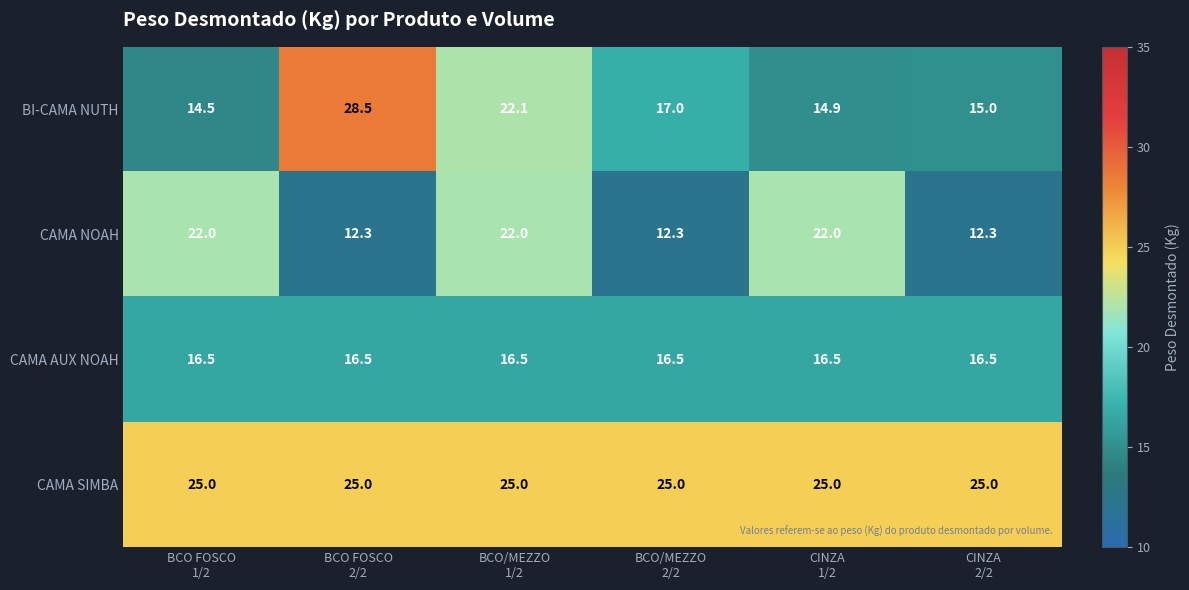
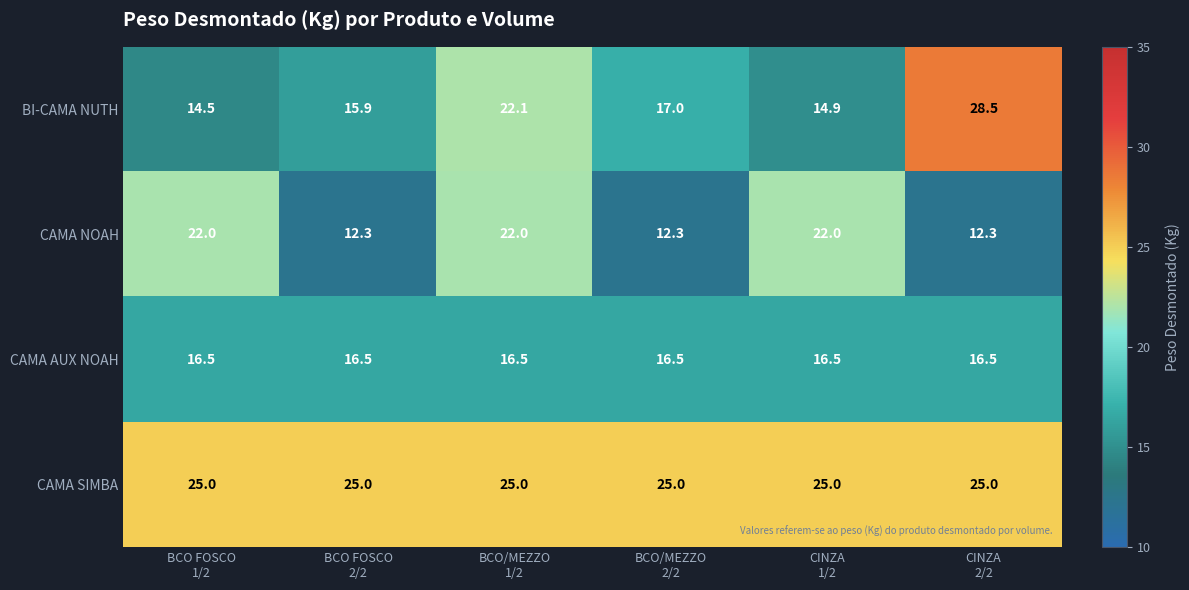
  {
    "BI-CAMA NUTH": {
      "BCO FOSCO 1/2": 14.5,
-     "BCO FOSCO 2/2": 28.5,
+     "BCO FOSCO 2/2": 15.9,
      "BCO/MEZZO 1/2": 22.1,
      "BCO/MEZZO 2/2": 17.0,
      "CINZA 1/2": 14.9,
-     "CINZA 2/2": 15.0
+     "CINZA 2/2": 28.5
    },
    "CAMA NOAH": {
      "BCO FOSCO 1/2": 22.0,
      "BCO FOSCO 2/2": 12.3,
      "BCO/MEZZO 1/2": 22.0,
      "BCO/MEZZO 2/2": 12.3,
      "CINZA 1/2": 22.0,
      "CINZA 2/2": 12.3
    },
    "CAMA AUX NOAH": {
      "BCO FOSCO 1/2": 16.5,
      "BCO FOSCO 2/2": 16.5,
      "BCO/MEZZO 1/2": 16.5,
      "BCO/MEZZO 2/2": 16.5,
      "CINZA 1/2": 16.5,
      "CINZA 2/2": 16.5
    },
    "CAMA SIMBA": {
      "BCO FOSCO 1/2": 25.0,
      "BCO FOSCO 2/2": 25.0,
      "BCO/MEZZO 1/2": 25.0,
      "BCO/MEZZO 2/2": 25.0,
      "CINZA 2/2": 25.0
    }
  }
